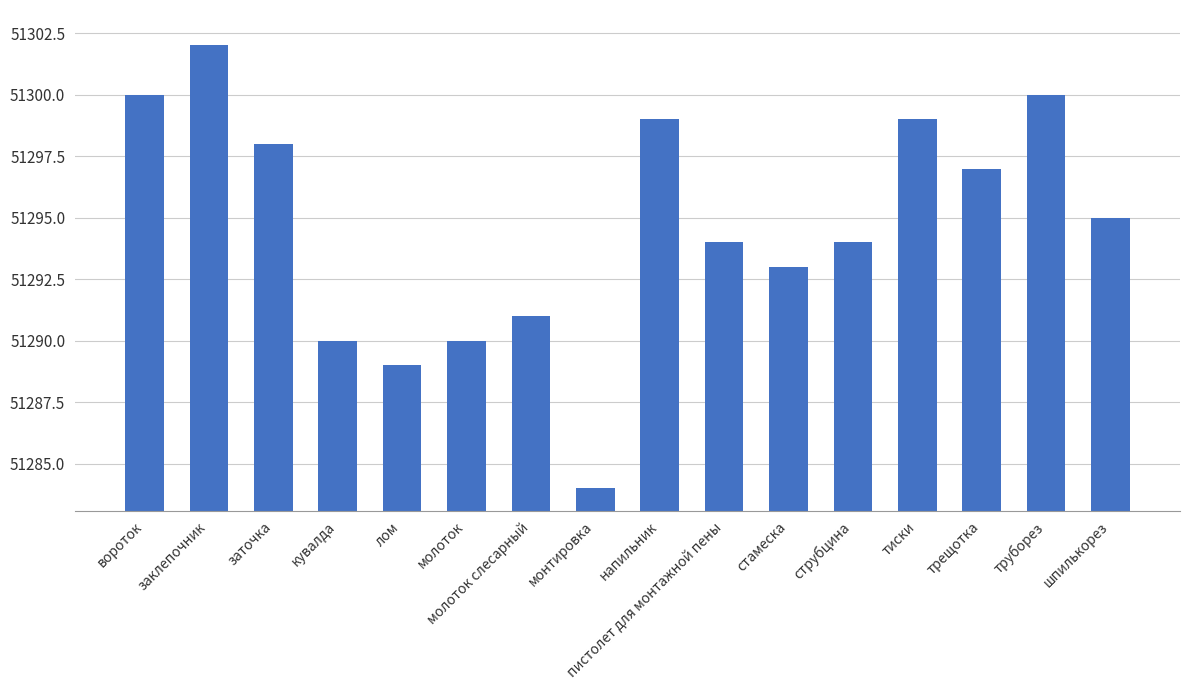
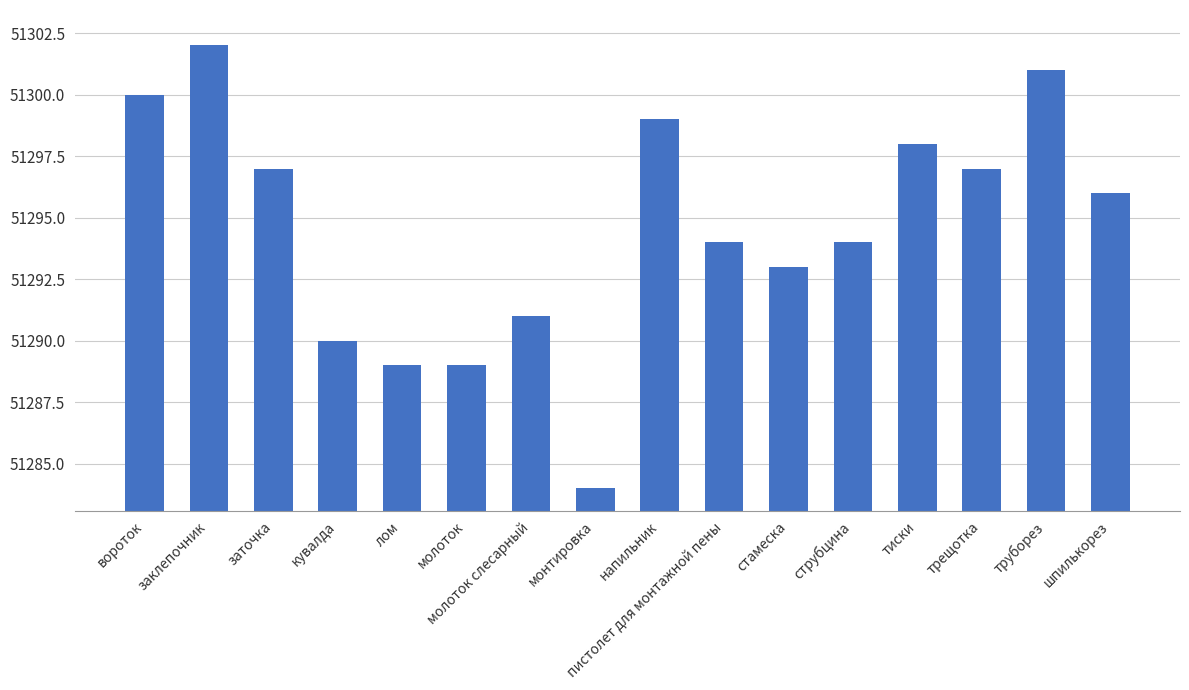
  {
    "вороток": 51300,
    "заклепочник": 51302,
-   "заточка": 51298,
+   "заточка": 51297,
    "кувалда": 51290,
    "лом": 51289,
-   "молоток": 51290,
+   "молоток": 51289,
    "молоток слесарный": 51291,
    "монтировка": 51284,
    "напильник": 51299,
    "пистолет для монтажной пены": 51294,
    "стамеска": 51293,
    "струбцина": 51294,
-   "тиски": 51299,
+   "тиски": 51298,
    "трещотка": 51297,
-   "труборез": 51300,
-   "шпилькорез": 51295
+   "труборез": 51301,
+   "шпилькорез": 51296
  }
